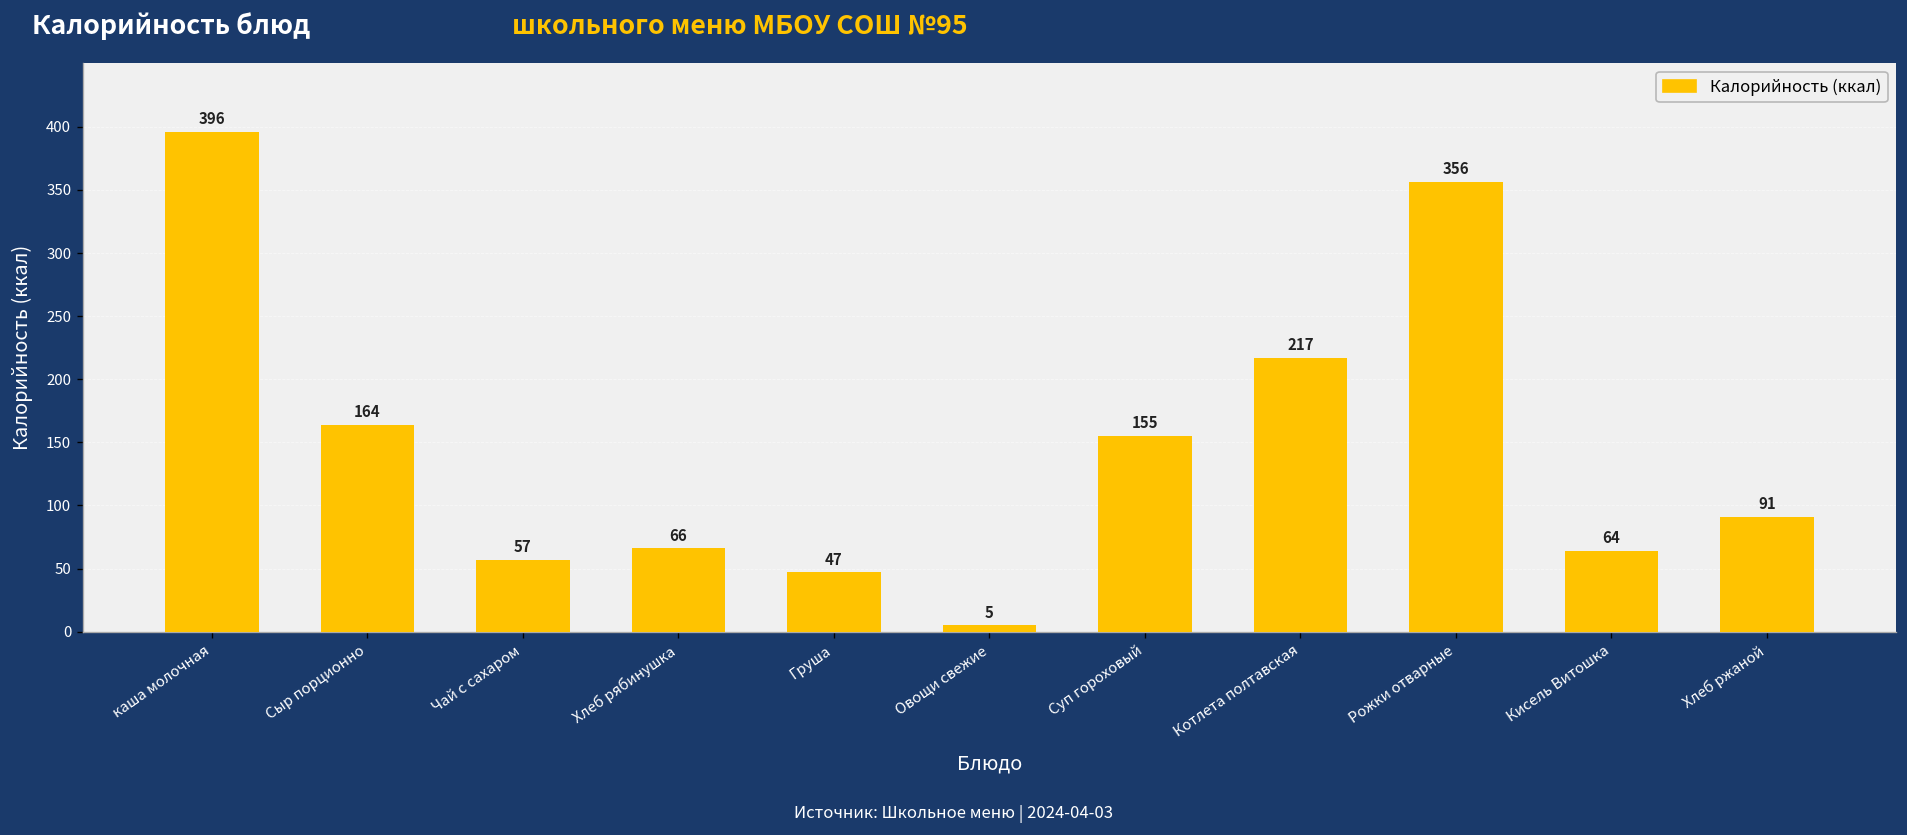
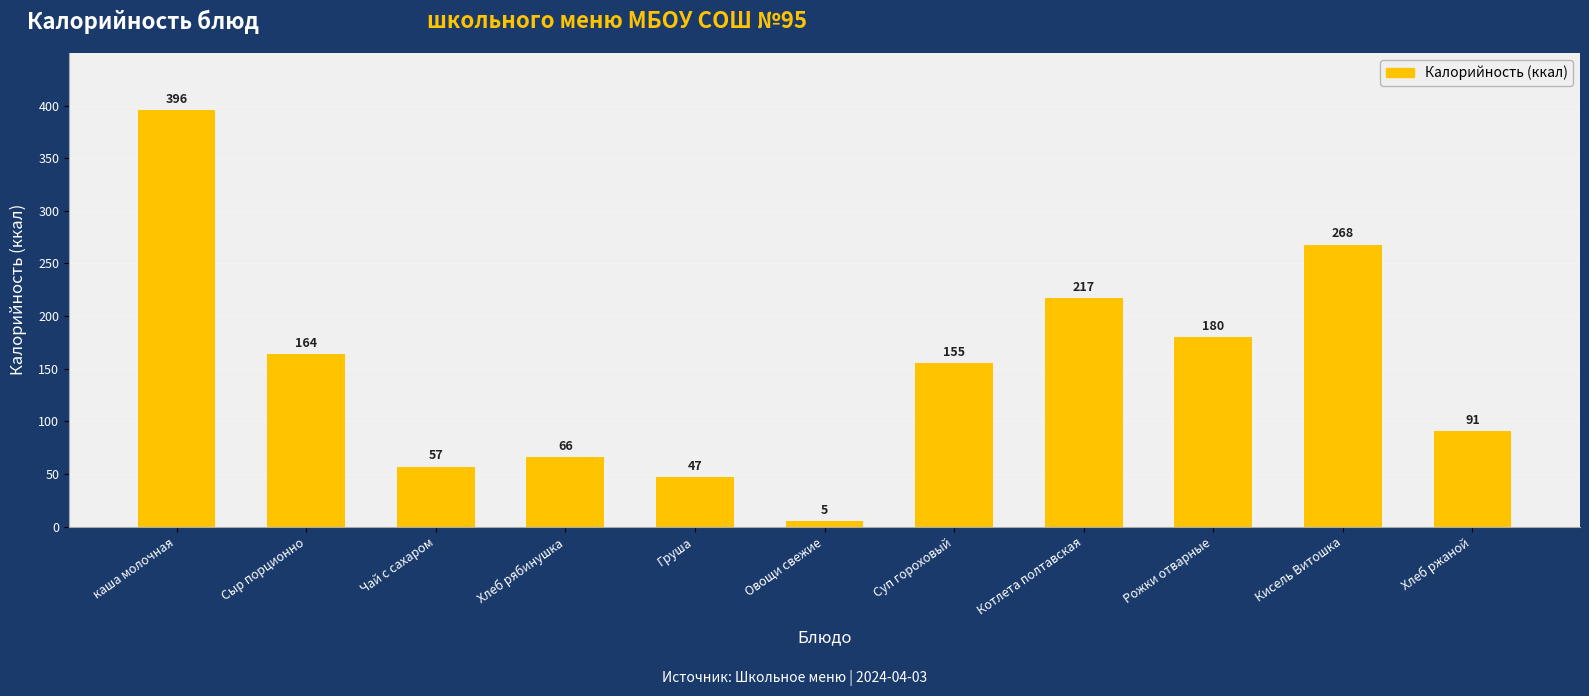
  {
    "каша молочная": 396,
    "Сыр порционно": 164,
    "Чай с сахаром": 57,
    "Хлеб рябинушка": 66,
    "Груша": 47,
    "Овощи свежие": 5,
    "Суп гороховый": 155,
    "Котлета полтавская": 217,
-   "Рожки отварные": 356,
-   "Кисель Витошка": 64,
+   "Рожки отварные": 180,
+   "Кисель Витошка": 268,
    "Хлеб ржаной": 91
  }
